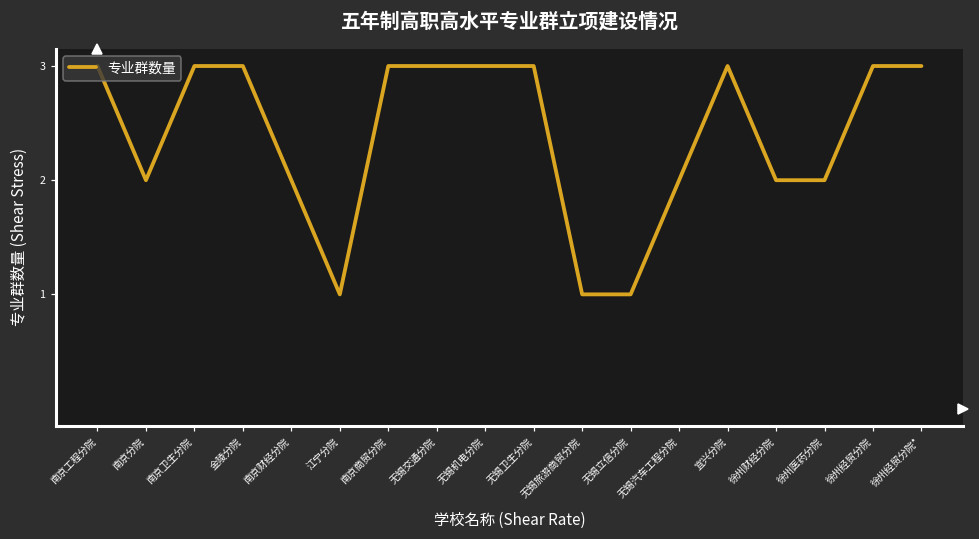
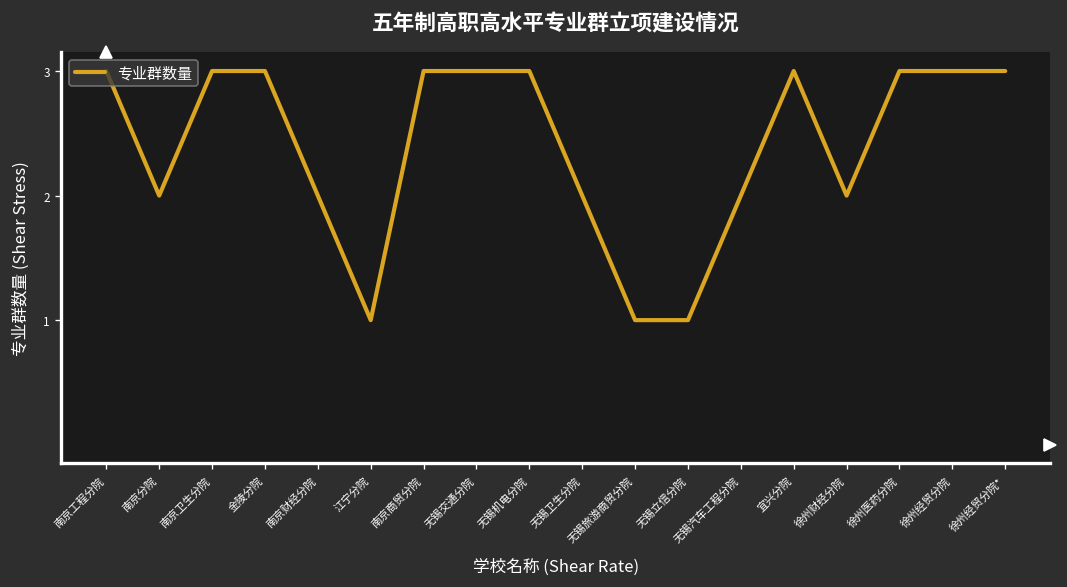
  {
    "南京分院": 2,
    "南京卫生分院": 3,
    "金陵分院": 3,
    "南京财经分院": 2,
    "江宁分院": 1,
    "南京商贸分院": 3,
    "无锡交通分院": 3,
    "无锡机电分院": 3,
-   "无锡卫生分院": 3,
+   "无锡卫生分院": 2,
    "无锡旅游商贸分院": 1,
    "无锡立信分院": 1,
    "无锡汽车工程分院": 2,
    "宜兴分院": 3,
    "徐州财经分院": 2,
-   "徐州医药分院": 2,
+   "徐州医药分院": 3,
    "徐州经贸分院": 3,
    "徐州经贸分院*": 3
  }
